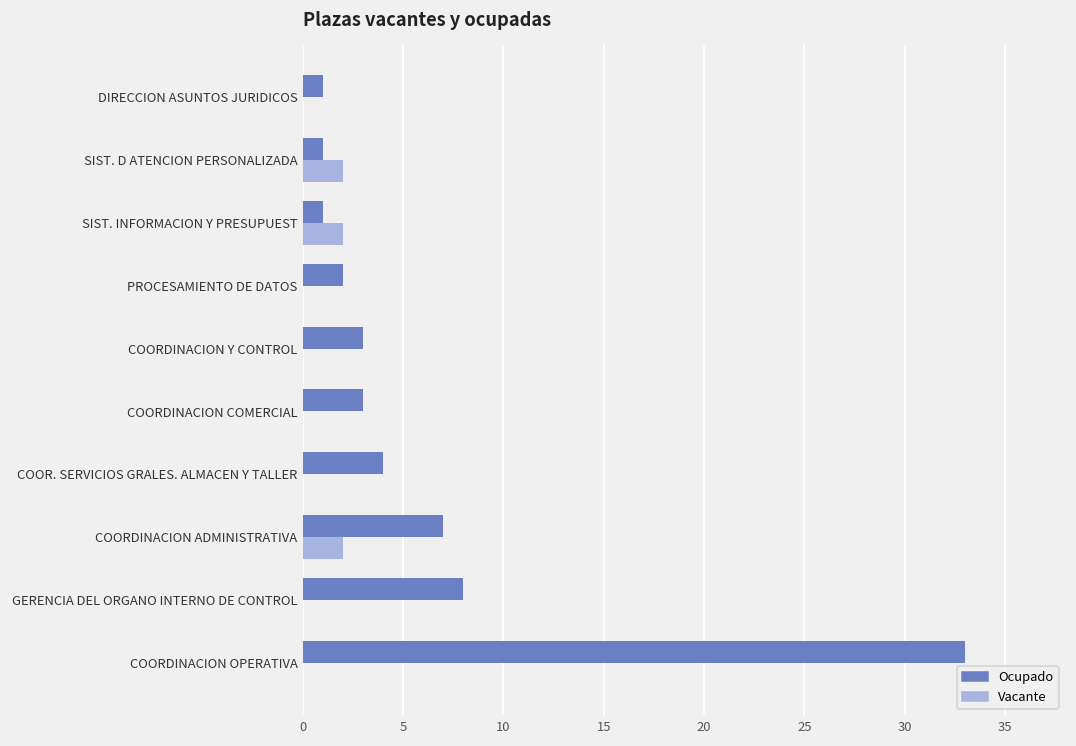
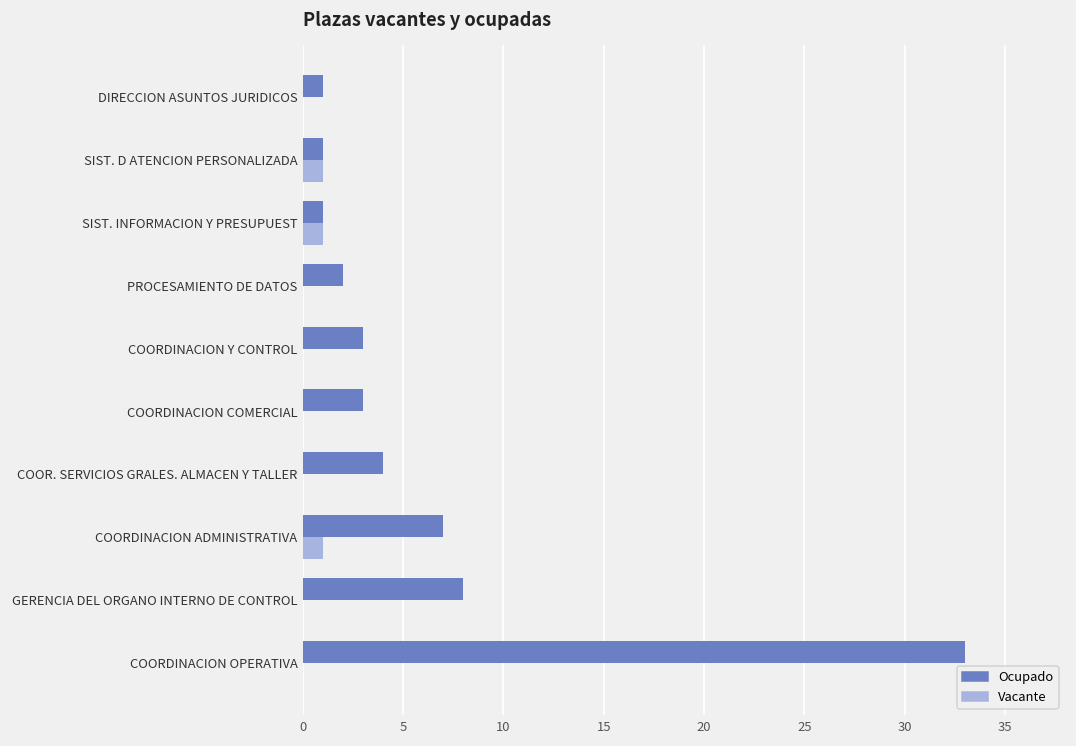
  {
    "Ocupado": {
      "DIRECCION ASUNTOS JURIDICOS": 1,
      "SIST. D ATENCION PERSONALIZADA": 1,
      "SIST. INFORMACION Y PRESUPUEST": 1,
      "PROCESAMIENTO DE DATOS": 2,
      "COORDINACION Y CONTROL": 3,
      "COORDINACION COMERCIAL": 3,
      "COOR. SERVICIOS GRALES. ALMACEN Y TALLER": 4,
      "COORDINACION ADMINISTRATIVA": 7,
      "GERENCIA DEL ORGANO INTERNO DE CONTROL": 8,
      "COORDINACION OPERATIVA": 33
    },
    "Vacante": {
      "DIRECCION ASUNTOS JURIDICOS": 0,
-     "SIST. D ATENCION PERSONALIZADA": 2,
-     "SIST. INFORMACION Y PRESUPUEST": 2,
+     "SIST. D ATENCION PERSONALIZADA": 1,
+     "SIST. INFORMACION Y PRESUPUEST": 1,
      "PROCESAMIENTO DE DATOS": 0,
      "COORDINACION Y CONTROL": 0,
      "COORDINACION COMERCIAL": 0,
      "COOR. SERVICIOS GRALES. ALMACEN Y TALLER": 0,
-     "COORDINACION ADMINISTRATIVA": 2,
+     "COORDINACION ADMINISTRATIVA": 1,
      "GERENCIA DEL ORGANO INTERNO DE CONTROL": 0,
      "COORDINACION OPERATIVA": 0
    }
  }
